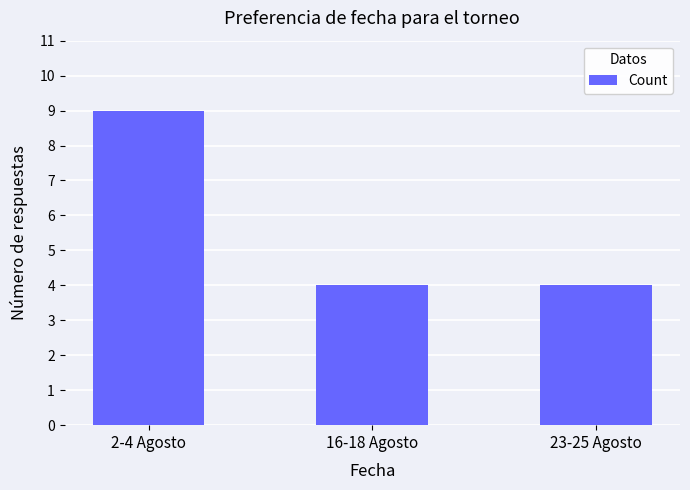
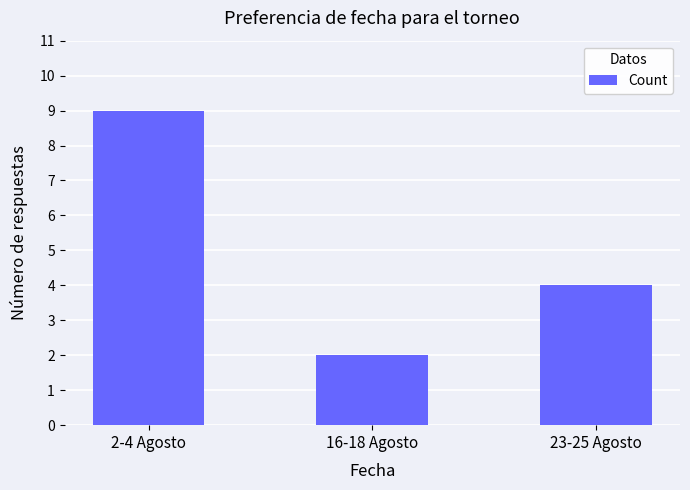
  {
    "2-4 Agosto": 9,
-   "16-18 Agosto": 4,
+   "16-18 Agosto": 2,
    "23-25 Agosto": 4
  }
